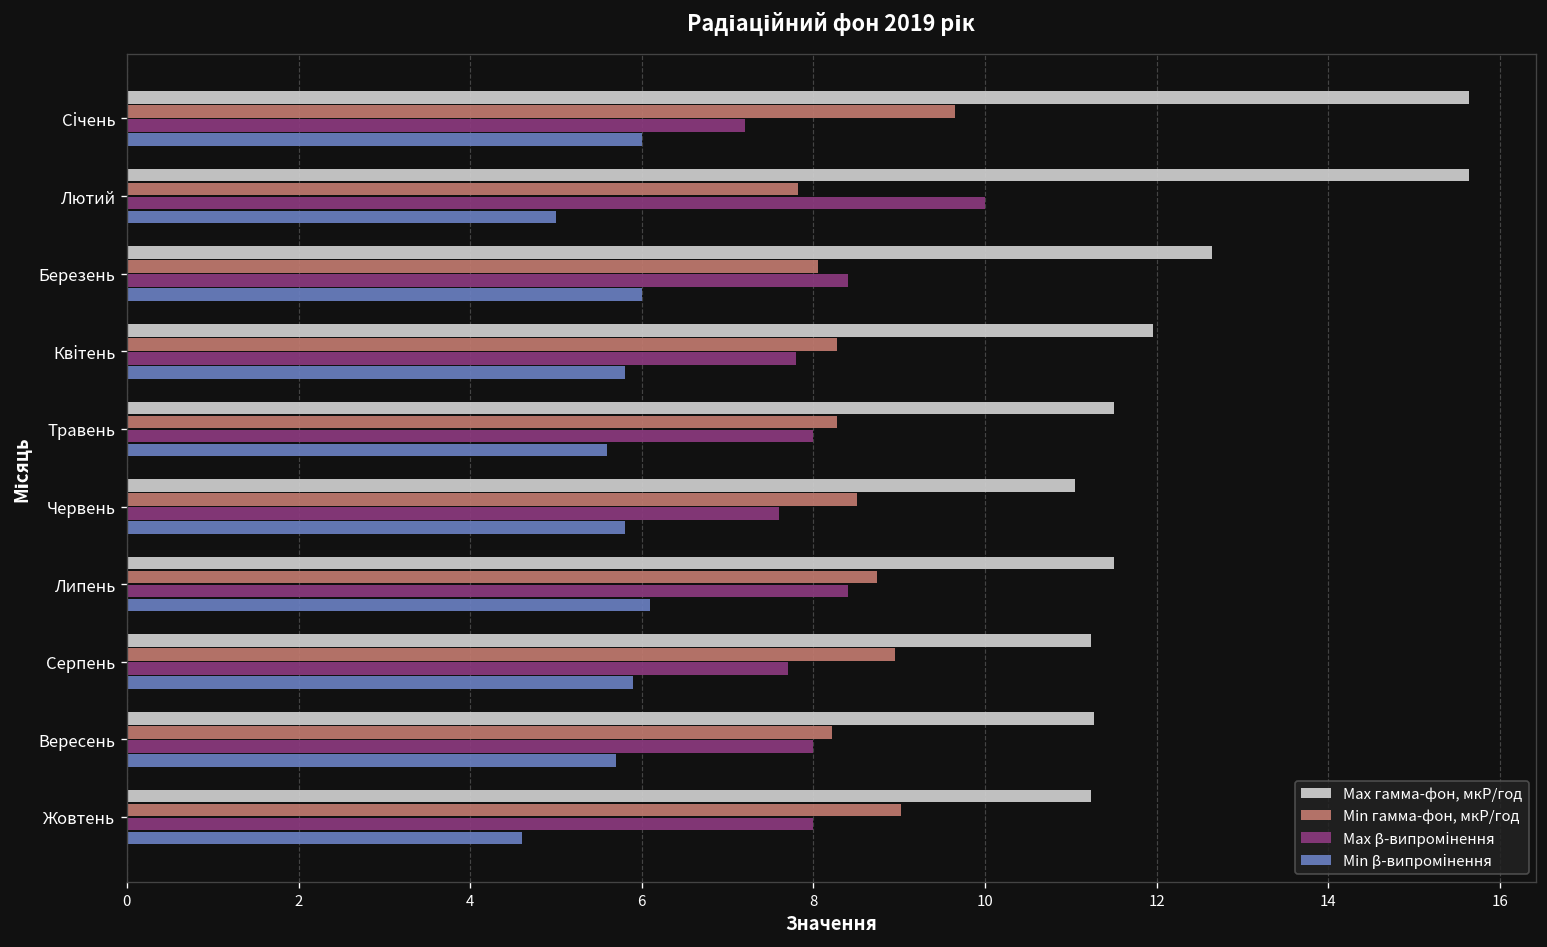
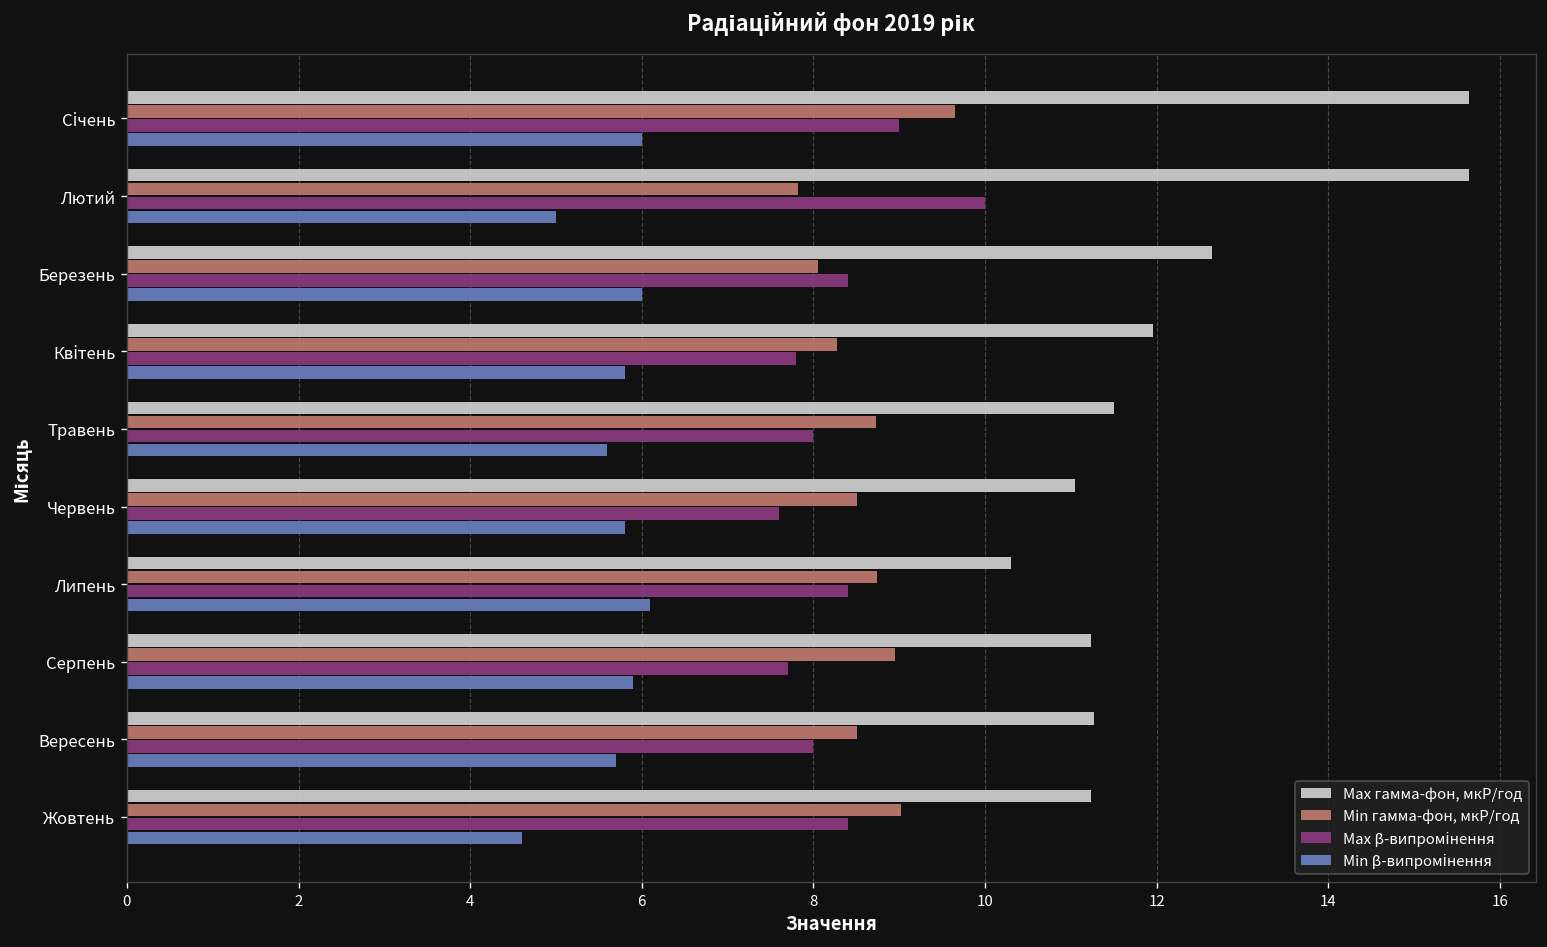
  {
    "Max гамма-фон, мкР/год": {
      "Січень": 15.6,
      "Лютий": 15.6,
      "Березень": 12.7,
      "Квітень": 12.0,
      "Травень": 11.5,
      "Червень": 11.1,
-     "Липень": 11.5,
+     "Липень": 10.3,
      "Серпень": 11.2,
      "Вересень": 11.3,
      "Жовтень": 11.2
    },
    "Min гамма-фон, мкР/год": {
      "Січень": 9.7,
      "Лютий": 7.8,
      "Березень": 8.1,
      "Квітень": 8.3,
-     "Травень": 8.3,
+     "Травень": 8.7,
      "Червень": 8.5,
      "Липень": 8.7,
      "Серпень": 9.0,
-     "Вересень": 8.2,
+     "Вересень": 8.5,
      "Жовтень": 9.0
    },
    "Max β-випромінення": {
-     "Січень": 7.2,
+     "Січень": 9.0,
      "Лютий": 10.0,
      "Березень": 8.4,
      "Квітень": 7.8,
      "Травень": 8.0,
      "Червень": 7.6,
      "Липень": 8.4,
      "Серпень": 7.7,
      "Вересень": 8.0,
-     "Жовтень": 8.0
+     "Жовтень": 8.4
    },
    "Min β-випромінення": {
      "Січень": 6.0,
      "Лютий": 5.0,
      "Березень": 6.0,
      "Квітень": 5.8,
      "Травень": 5.6,
      "Червень": 5.8,
      "Липень": 6.1,
      "Серпень": 5.9,
      "Вересень": 5.7,
      "Жовтень": 4.6
    }
  }
